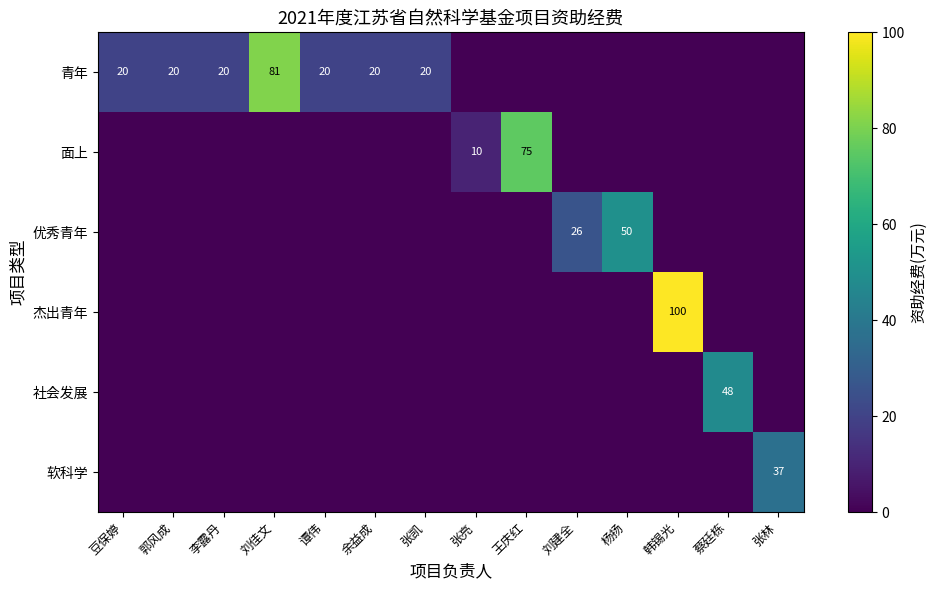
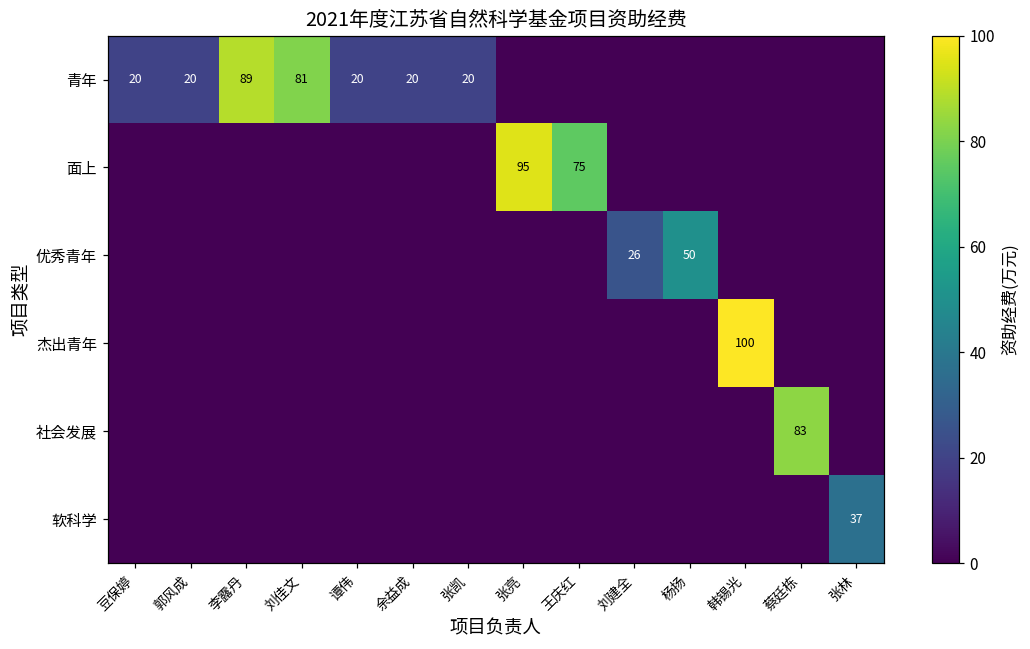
  {
    "青年": {
      "豆保婷": 20,
      "郭风成": 20,
-     "李露丹": 20,
+     "李露丹": 89,
      "刘佳文": 81,
      "谭伟": 20,
      "余益成": 20,
      "张凯": 20
    },
    "面上": {
-     "张亮": 10,
+     "张亮": 95,
      "王庆红": 75
    },
    "优秀青年": {
      "刘建全": 26,
      "杨扬": 50
    },
    "杰出青年": {
      "韩锡光": 100
    },
    "社会发展": {
-     "蔡廷栋": 48
+     "蔡廷栋": 83
    },
    "软科学": {
      "张林": 37
    }
  }
